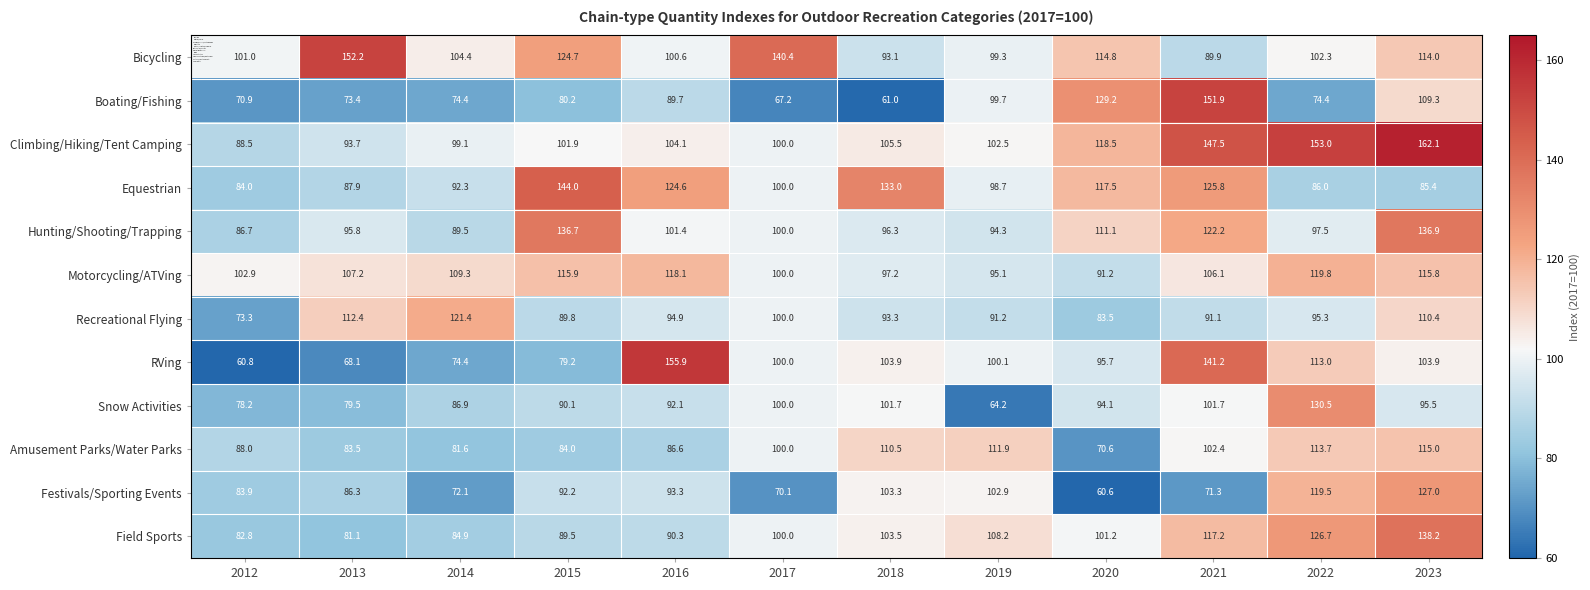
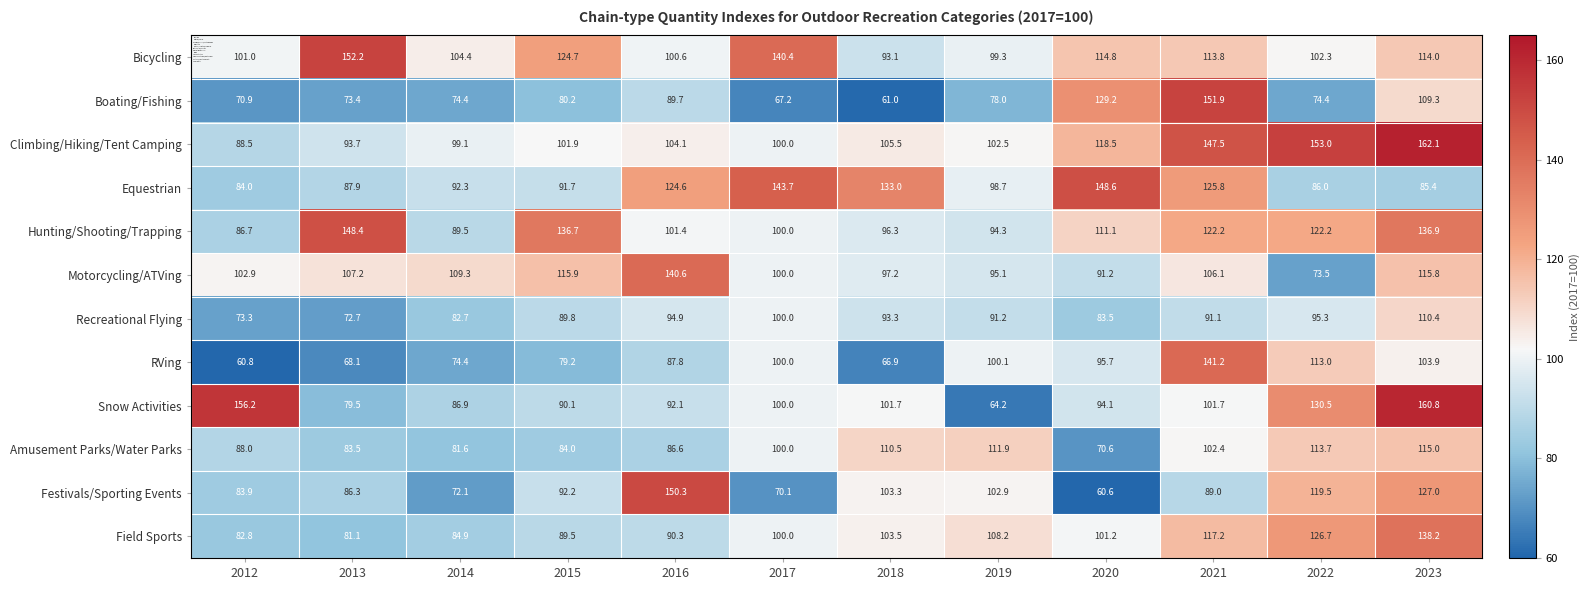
  {
    "Bicycling": {
      "2012": 101.0,
      "2013": 152.2,
      "2014": 104.4,
      "2015": 124.7,
      "2016": 100.6,
      "2017": 140.4,
      "2018": 93.1,
      "2019": 99.3,
      "2020": 114.8,
-     "2021": 89.9,
+     "2021": 113.8,
      "2022": 102.3,
      "2023": 114.0
    },
    "Boating/Fishing": {
      "2012": 70.9,
      "2013": 73.4,
      "2014": 74.4,
      "2015": 80.2,
      "2016": 89.7,
      "2017": 67.2,
      "2018": 61.0,
-     "2019": 99.7,
+     "2019": 78.0,
      "2020": 129.2,
      "2021": 151.9,
      "2022": 74.4,
      "2023": 109.3
    },
    "Climbing/Hiking/Tent Camping": {
      "2012": 88.5,
      "2013": 93.7,
      "2014": 99.1,
      "2015": 101.9,
      "2016": 104.1,
      "2017": 100.0,
      "2018": 105.5,
      "2019": 102.5,
      "2020": 118.5,
      "2021": 147.5,
      "2022": 153.0,
      "2023": 162.1
    },
    "Equestrian": {
      "2012": 84.0,
      "2013": 87.9,
      "2014": 92.3,
-     "2015": 144.0,
+     "2015": 91.7,
      "2016": 124.6,
-     "2017": 100.0,
+     "2017": 143.7,
      "2018": 133.0,
      "2019": 98.7,
-     "2020": 117.5,
+     "2020": 148.6,
      "2021": 125.8,
      "2022": 86.0,
      "2023": 85.4
    },
    "Hunting/Shooting/Trapping": {
      "2012": 86.7,
-     "2013": 95.8,
+     "2013": 148.4,
      "2014": 89.5,
      "2015": 136.7,
      "2016": 101.4,
      "2017": 100.0,
      "2018": 96.3,
      "2019": 94.3,
      "2020": 111.1,
      "2021": 122.2,
-     "2022": 97.5,
+     "2022": 122.2,
      "2023": 136.9
    },
    "Motorcycling/ATVing": {
      "2012": 102.9,
      "2013": 107.2,
      "2014": 109.3,
      "2015": 115.9,
-     "2016": 118.1,
+     "2016": 140.6,
      "2017": 100.0,
      "2018": 97.2,
      "2019": 95.1,
      "2020": 91.2,
      "2021": 106.1,
-     "2022": 119.8,
+     "2022": 73.5,
      "2023": 115.8
    },
    "Recreational Flying": {
      "2012": 73.3,
-     "2013": 112.4,
-     "2014": 121.4,
+     "2013": 72.7,
+     "2014": 82.7,
      "2015": 89.8,
      "2016": 94.9,
      "2017": 100.0,
      "2018": 93.3,
      "2019": 91.2,
      "2020": 83.5,
      "2021": 91.1,
      "2022": 95.3,
      "2023": 110.4
    },
    "RVing": {
      "2012": 60.8,
      "2013": 68.1,
      "2014": 74.4,
      "2015": 79.2,
-     "2016": 155.9,
+     "2016": 87.8,
      "2017": 100.0,
-     "2018": 103.9,
+     "2018": 66.9,
      "2019": 100.1,
      "2020": 95.7,
      "2021": 141.2,
      "2022": 113.0,
      "2023": 103.9
    },
    "Snow Activities": {
-     "2012": 78.2,
+     "2012": 156.2,
      "2013": 79.5,
      "2014": 86.9,
      "2015": 90.1,
      "2016": 92.1,
      "2017": 100.0,
      "2018": 101.7,
      "2019": 64.2,
      "2020": 94.1,
      "2021": 101.7,
      "2022": 130.5,
-     "2023": 95.5
+     "2023": 160.8
    },
    "Amusement Parks/Water Parks": {
      "2012": 88.0,
      "2013": 83.5,
      "2014": 81.6,
      "2015": 84.0,
      "2016": 86.6,
      "2017": 100.0,
      "2018": 110.5,
      "2019": 111.9,
      "2020": 70.6,
      "2021": 102.4,
      "2022": 113.7,
      "2023": 115.0
    },
    "Festivals/Sporting Events": {
      "2012": 83.9,
      "2013": 86.3,
      "2014": 72.1,
      "2015": 92.2,
-     "2016": 93.3,
+     "2016": 150.3,
      "2017": 70.1,
      "2018": 103.3,
      "2019": 102.9,
      "2020": 60.6,
-     "2021": 71.3,
+     "2021": 89.0,
      "2022": 119.5,
      "2023": 127.0
    },
    "Field Sports": {
      "2012": 82.8,
      "2013": 81.1,
      "2014": 84.9,
      "2015": 89.5,
      "2016": 90.3,
      "2017": 100.0,
      "2018": 103.5,
      "2019": 108.2,
      "2020": 101.2,
      "2021": 117.2,
      "2022": 126.7,
      "2023": 138.2
    }
  }
